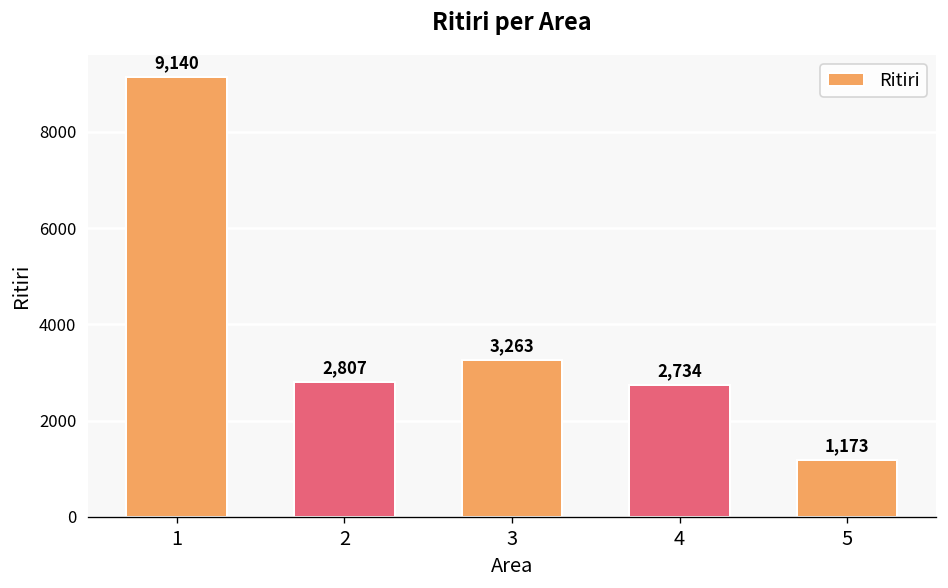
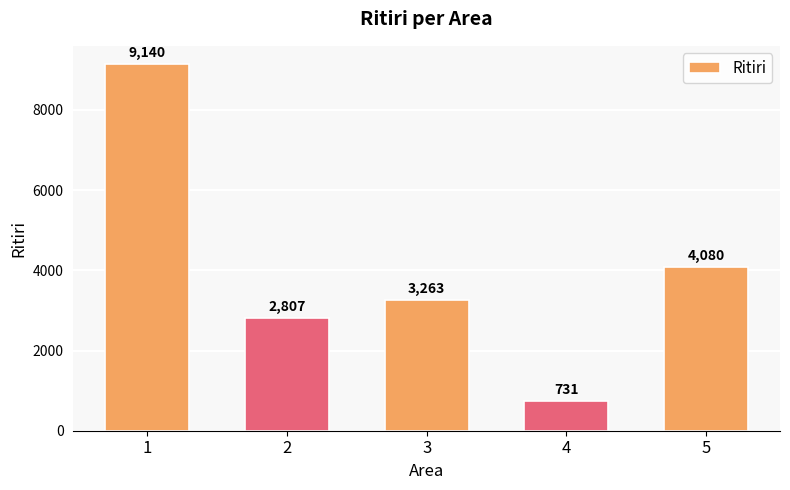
  {
    "1": "9,140",
    "2": "2,807",
    "3": "3,263",
-   "4": "2,734",
-   "5": "1,173"
+   "4": "731",
+   "5": "4,080"
  }
